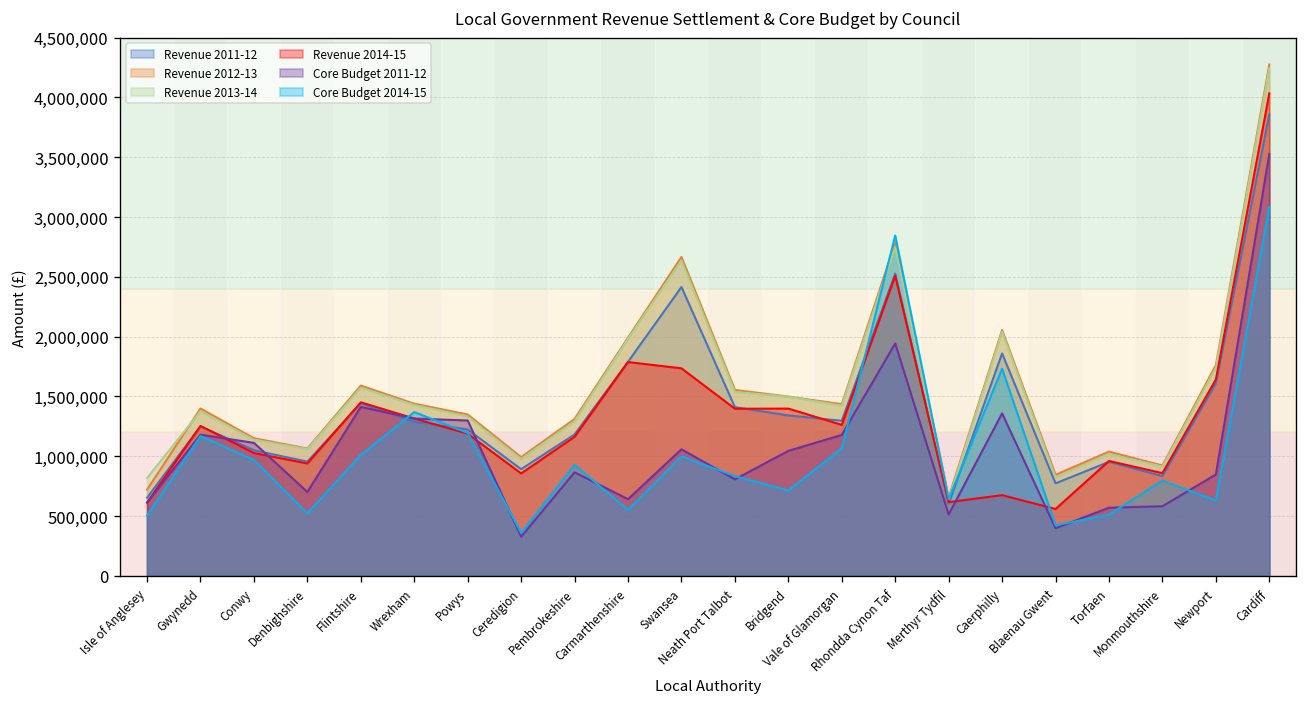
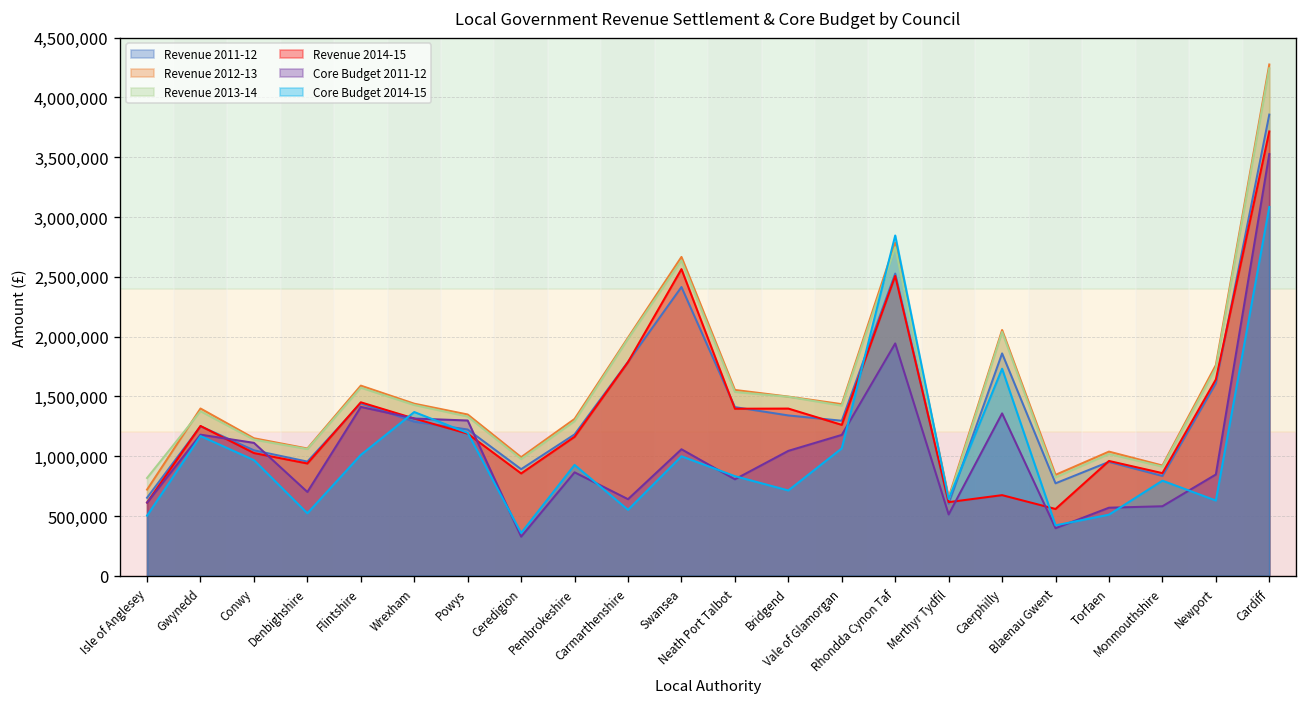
  {
    "Revenue 2012-13": {
      "Isle of Anglesey": "700,000",
      "Swansea": "2,700,000",
      "Rhondda Cynon Taf": "2,800,000",
      "Cardiff": "4,300,000"
    },
    "Revenue 2013-14": {
      "Isle of Anglesey": "800,000",
      "Swansea": "2,600,000",
      "Rhondda Cynon Taf": "2,700,000",
      "Cardiff": "4,200,000"
    },
    "Revenue 2014-15": {
      "Ceredigion": "900,000",
-     "Swansea": "1,700,000",
+     "Swansea": "2,600,000",
      "Bridgend": "1,400,000",
      "Vale of Glamorgan": "1,300,000",
      "Caerphilly": "700,000",
      "Blaenau Gwent": "600,000",
      "Newport": "1,600,000",
-     "Cardiff": "4,000,000"
+     "Cardiff": "3,700,000"
    }
  }
